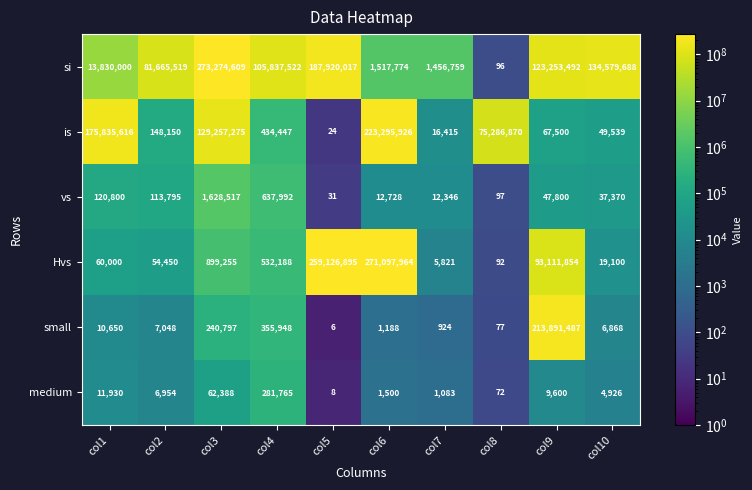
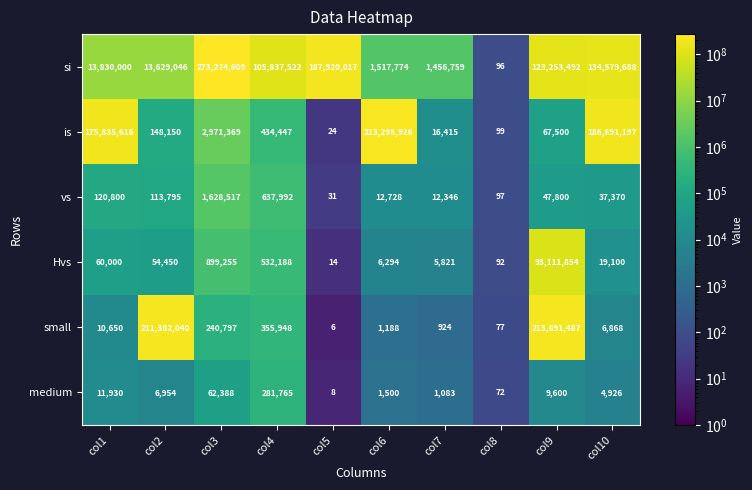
  {
    "si": {
      "col1": "13,830,000",
-     "col2": "81,665,519",
+     "col2": "13,629,046",
      "col3": "273,274,609",
      "col4": "105,837,522",
      "col5": "187,920,017",
      "col6": "1,517,774",
      "col7": "1,456,759",
      "col8": "96",
      "col9": "123,253,492",
      "col10": "134,579,688"
    },
    "is": {
      "col1": "175,835,616",
      "col2": "148,150",
-     "col3": "129,257,275",
+     "col3": "2,971,369",
      "col4": "434,447",
      "col5": "24",
      "col6": "223,295,926",
      "col7": "16,415",
-     "col8": "75,286,870",
+     "col8": "99",
      "col9": "67,500",
-     "col10": "49,539"
+     "col10": "186,691,197"
    },
    "vs": {
      "col1": "120,800",
      "col2": "113,795",
      "col3": "1,628,517",
      "col4": "637,992",
      "col5": "31",
      "col6": "12,728",
      "col7": "12,346",
      "col8": "97",
      "col9": "47,800",
      "col10": "37,370"
    },
    "Hvs": {
      "col1": "60,000",
      "col2": "54,450",
      "col3": "899,255",
      "col4": "532,188",
-     "col5": "259,126,895",
-     "col6": "271,097,964",
+     "col5": "14",
+     "col6": "6,294",
      "col7": "5,821",
      "col8": "92",
      "col9": "93,111,854",
      "col10": "19,100"
    },
    "small": {
      "col1": "10,650",
-     "col2": "7,048",
+     "col2": "211,382,040",
      "col3": "240,797",
      "col4": "355,948",
      "col5": "6",
      "col6": "1,188",
      "col7": "924",
      "col8": "77",
      "col9": "213,891,487",
      "col10": "6,868"
    },
    "medium": {
      "col1": "11,930",
      "col2": "6,954",
      "col3": "62,388",
      "col4": "281,765",
      "col5": "8",
      "col6": "1,500",
      "col7": "1,083",
      "col8": "72",
      "col9": "9,600",
      "col10": "4,926"
    }
  }
